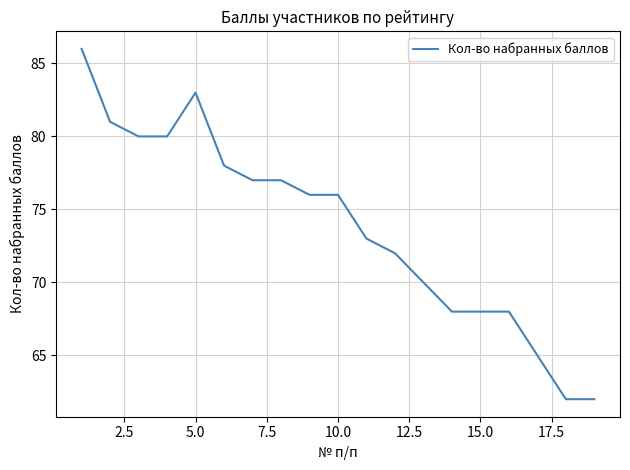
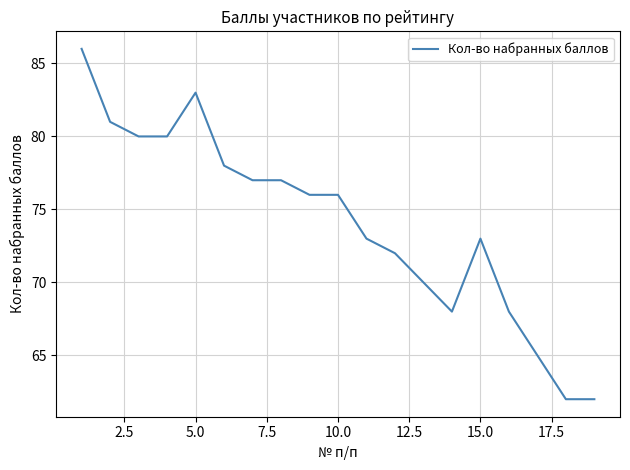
  {
    "5.0": 83,
    "10.0": 76,
-   "15.0": 68
+   "15.0": 73
  }
